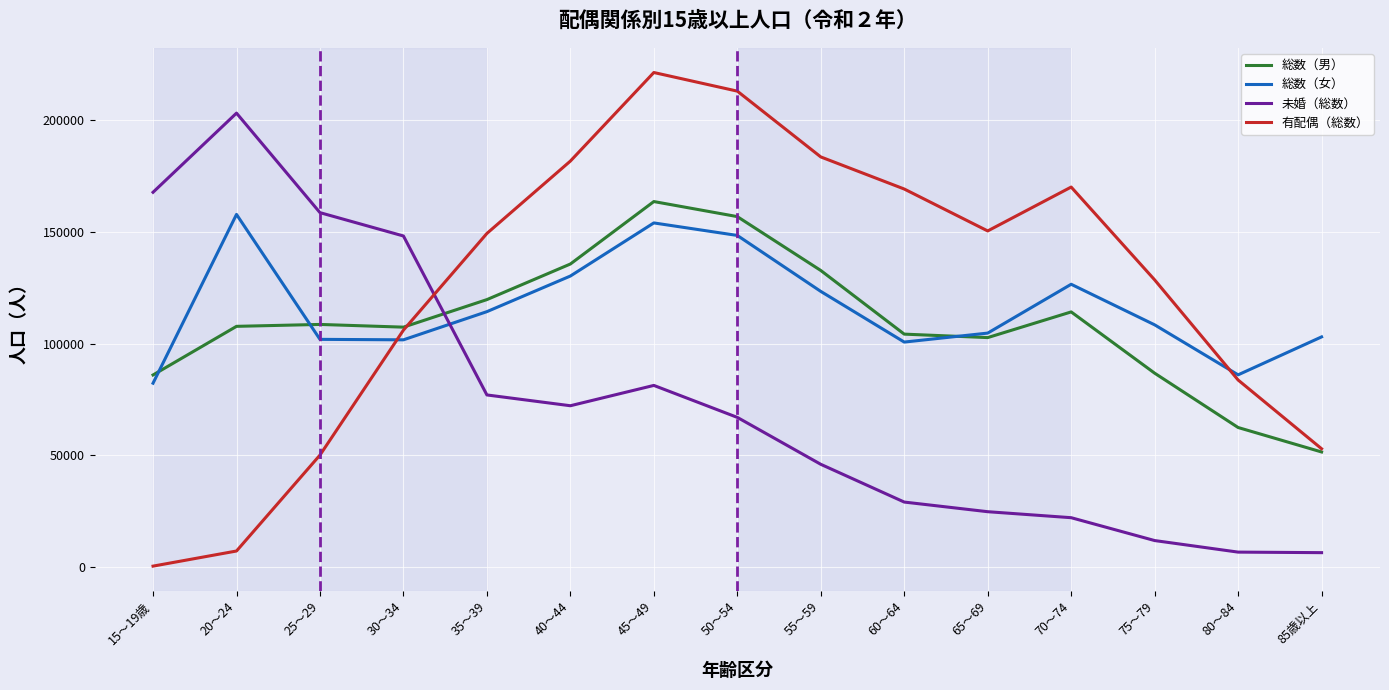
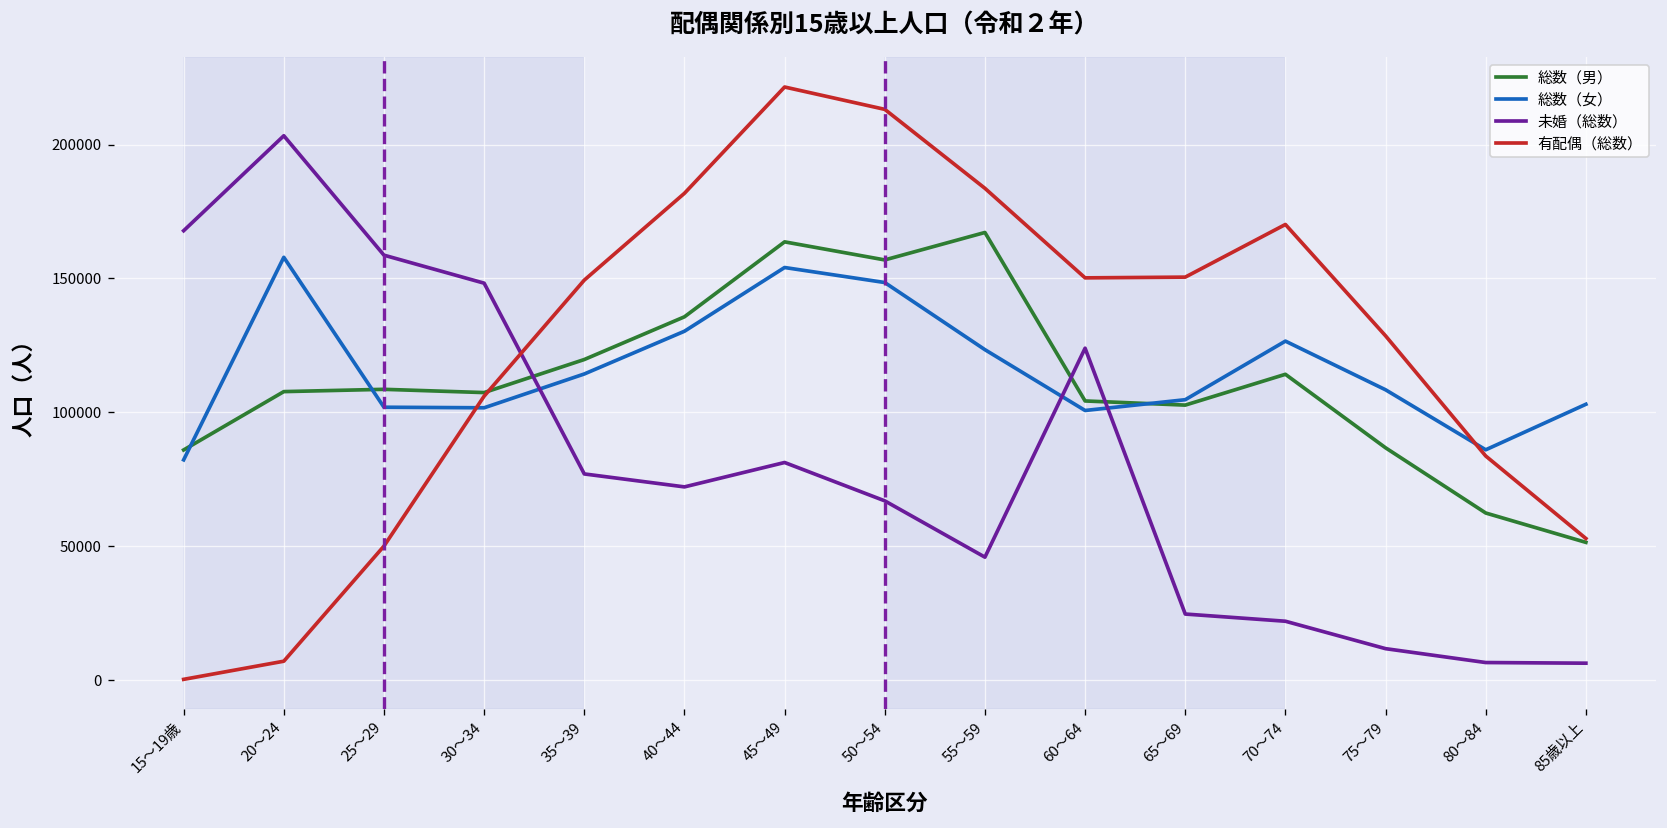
  {
    "総数（男）": {
      "15～19歳": 86000,
      "20～24": 108000,
      "25～29": 109000,
      "30～34": 107000,
      "35～39": 120000,
      "40～44": 136000,
      "45～49": 164000,
      "50～54": 157000,
-     "55～59": 133000,
+     "55～59": 167000,
      "60～64": 104000,
      "65～69": 103000,
      "70～74": 114000,
      "75～79": 87000,
      "80～84": 62000,
      "85歳以上": 52000
    },
    "総数（女）": {
      "15～19歳": 82000,
      "20～24": 158000,
      "25～29": 102000,
      "30～34": 102000,
      "35～39": 114000,
      "40～44": 130000,
      "45～49": 154000,
      "50～54": 148000,
      "55～59": 123000,
      "60～64": 101000,
      "65～69": 105000,
      "70～74": 127000,
      "75～79": 108000,
      "80～84": 86000,
      "85歳以上": 103000
    },
    "未婚（総数）": {
      "15～19歳": 168000,
      "20～24": 203000,
      "25～29": 159000,
      "30～34": 148000,
      "35～39": 77000,
      "40～44": 72000,
      "45～49": 81000,
      "50～54": 67000,
      "55～59": 46000,
-     "60～64": 29000,
+     "60～64": 124000,
      "65～69": 25000,
      "70～74": 22000,
      "75～79": 12000,
      "80～84": 7000,
      "85歳以上": 6000
    },
    "有配偶（総数）": {
      "15～19歳": 0,
      "20～24": 7000,
      "25～29": 50000,
      "30～34": 106000,
      "35～39": 149000,
      "40～44": 182000,
      "45～49": 221000,
      "50～54": 213000,
      "55～59": 184000,
-     "60～64": 169000,
+     "60～64": 150000,
      "65～69": 151000,
      "70～74": 170000,
      "75～79": 129000,
      "80～84": 84000,
      "85歳以上": 53000
    }
  }
